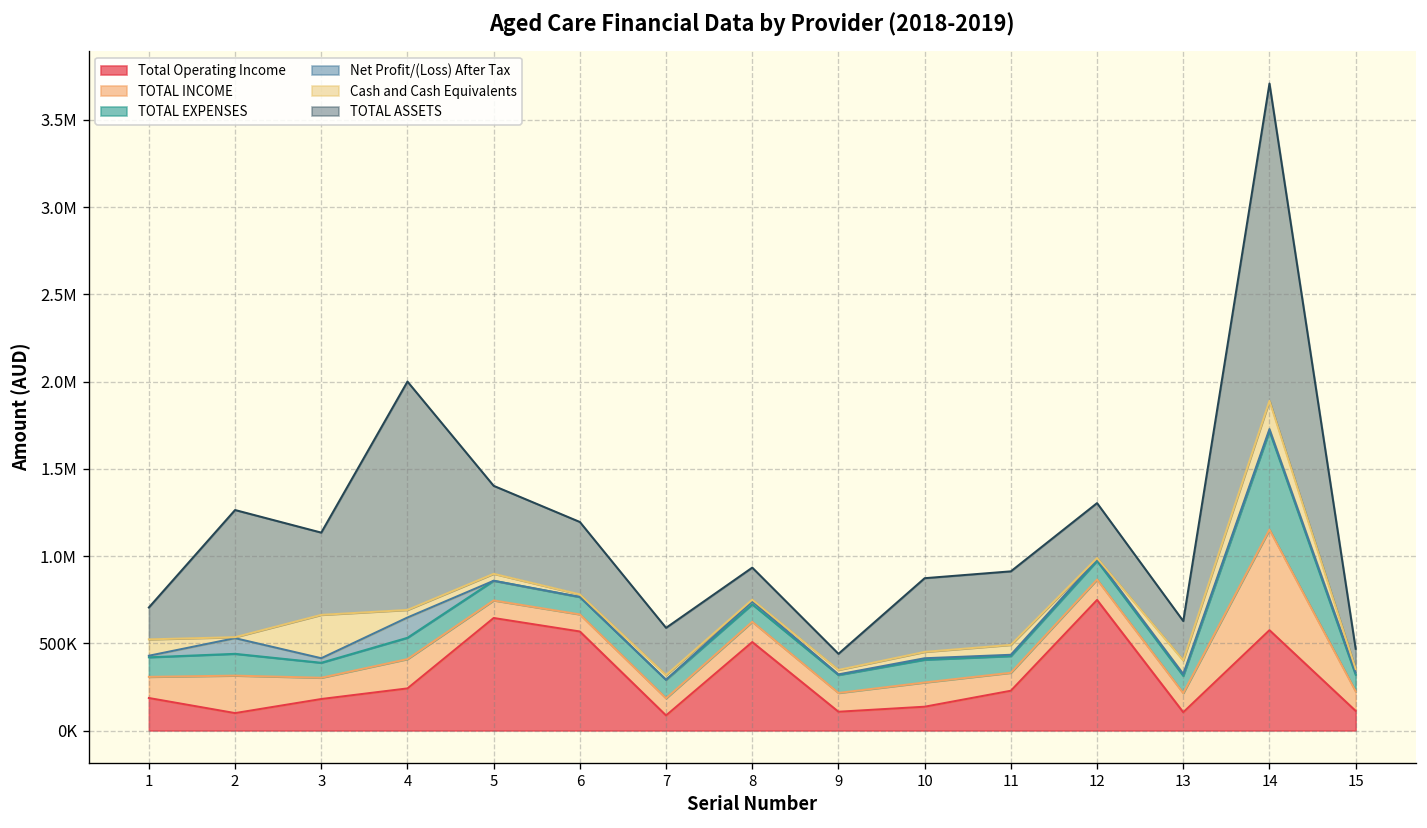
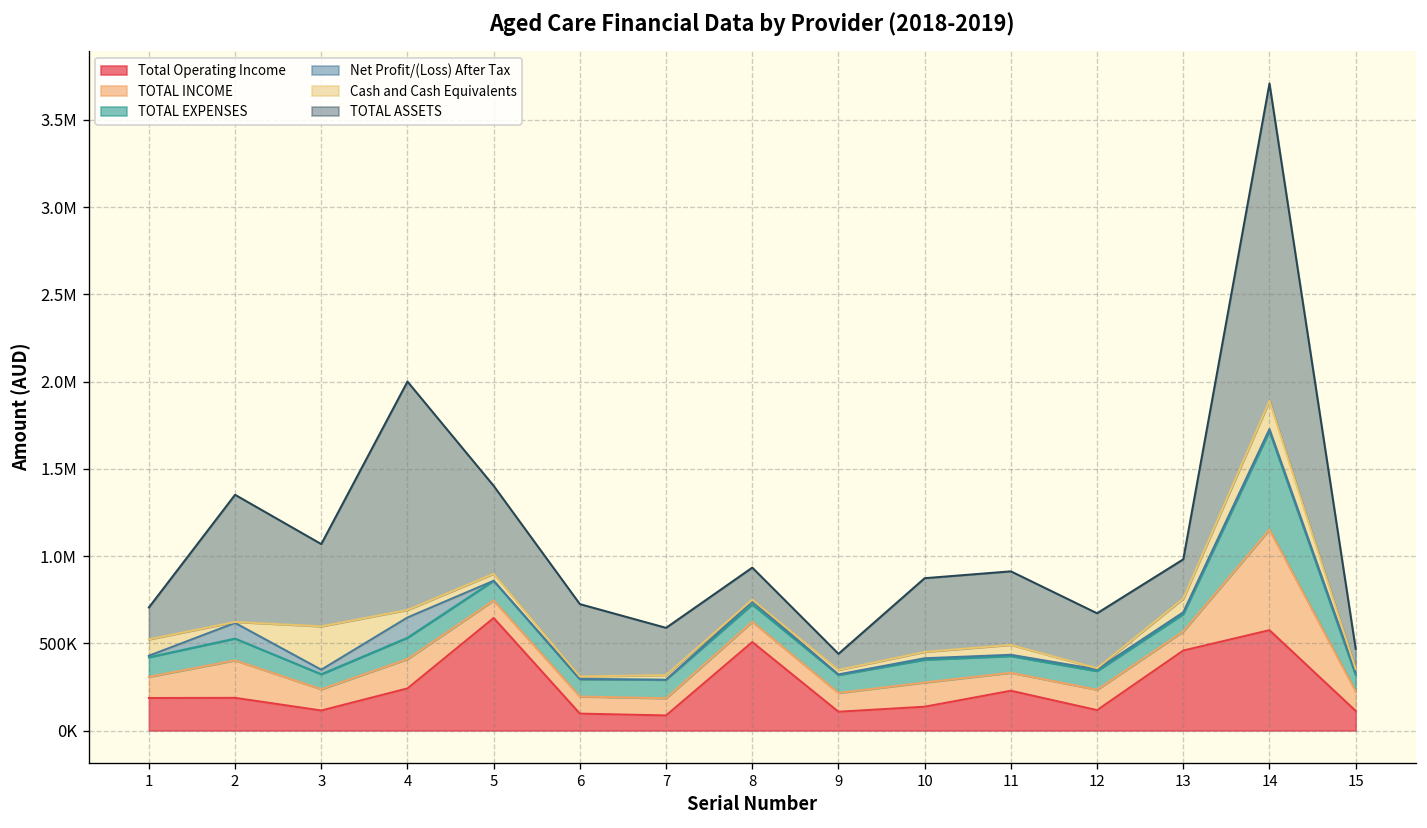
  {
    "Total Operating Income": {
      "1": 190000,
-     "2": 100000,
-     "3": 180000,
+     "2": 190000,
+     "3": 110000,
      "4": 240000,
      "5": 640000,
-     "6": 570000,
+     "6": 100000,
      "7": 90000,
      "8": 510000,
      "9": 110000,
      "10": 140000,
      "11": 230000,
-     "12": 750000,
-     "13": 100000,
+     "12": 120000,
+     "13": 460000,
      "14": 580000,
      "15": 110000
    }
  }
